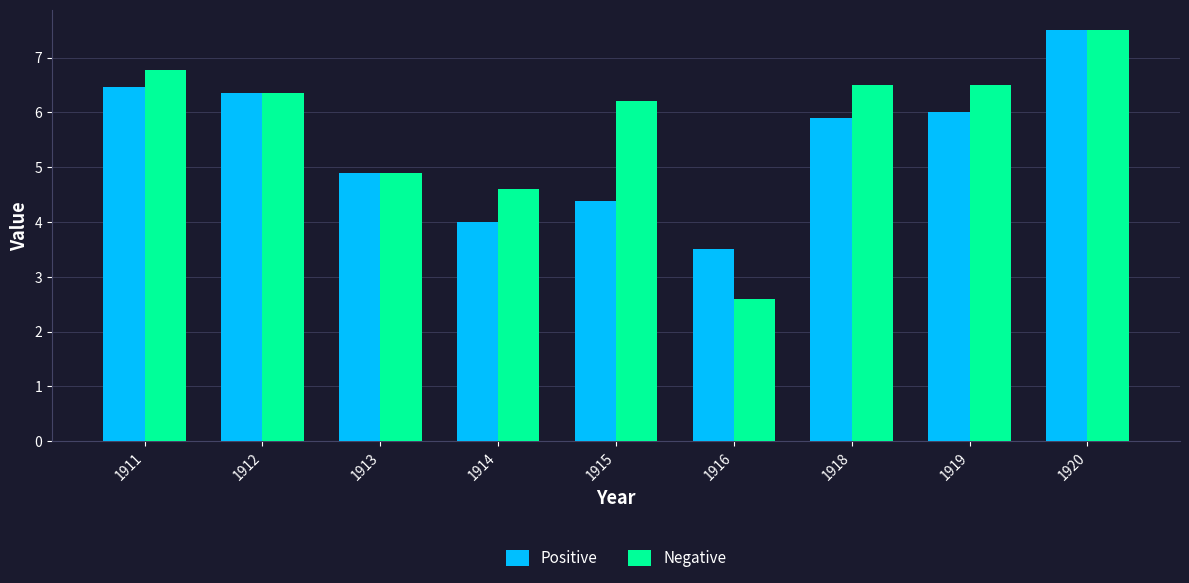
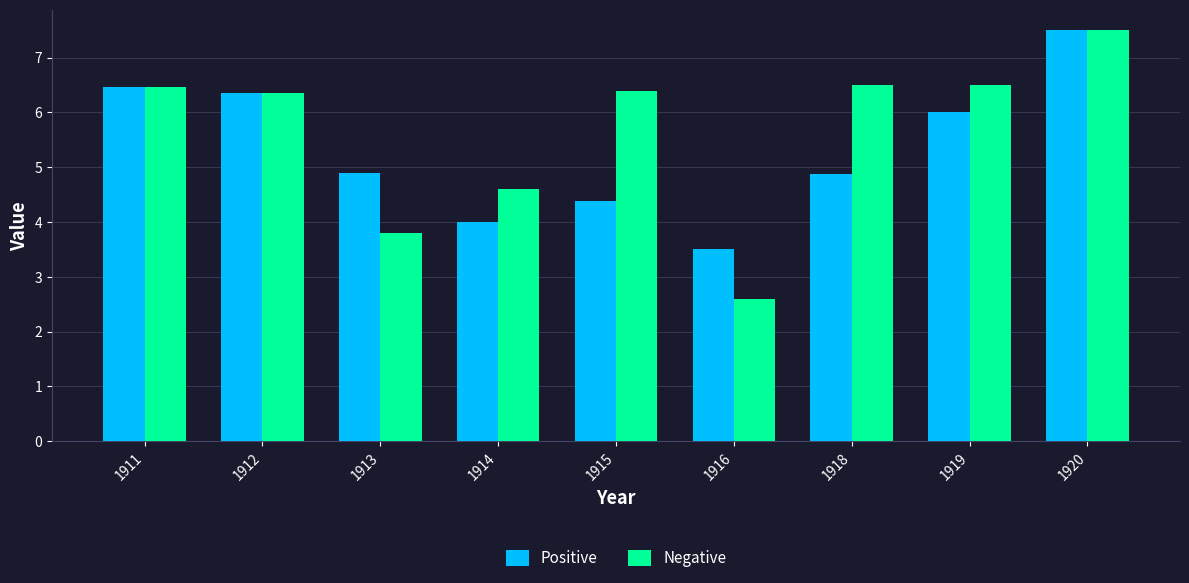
  {
    "Positive": {
      "1911": 6.5,
      "1912": 6.4,
      "1913": 4.9,
      "1914": 4.0,
      "1915": 4.4,
      "1916": 3.5,
-     "1918": 5.9,
+     "1918": 4.9,
      "1919": 6.0,
      "1920": 7.5
    },
    "Negative": {
-     "1911": 6.8,
+     "1911": 6.5,
      "1912": 6.4,
-     "1913": 4.9,
+     "1913": 3.8,
      "1914": 4.6,
-     "1915": 6.2,
+     "1915": 6.4,
      "1916": 2.6,
      "1918": 6.5,
      "1919": 6.5,
      "1920": 7.5
    }
  }
